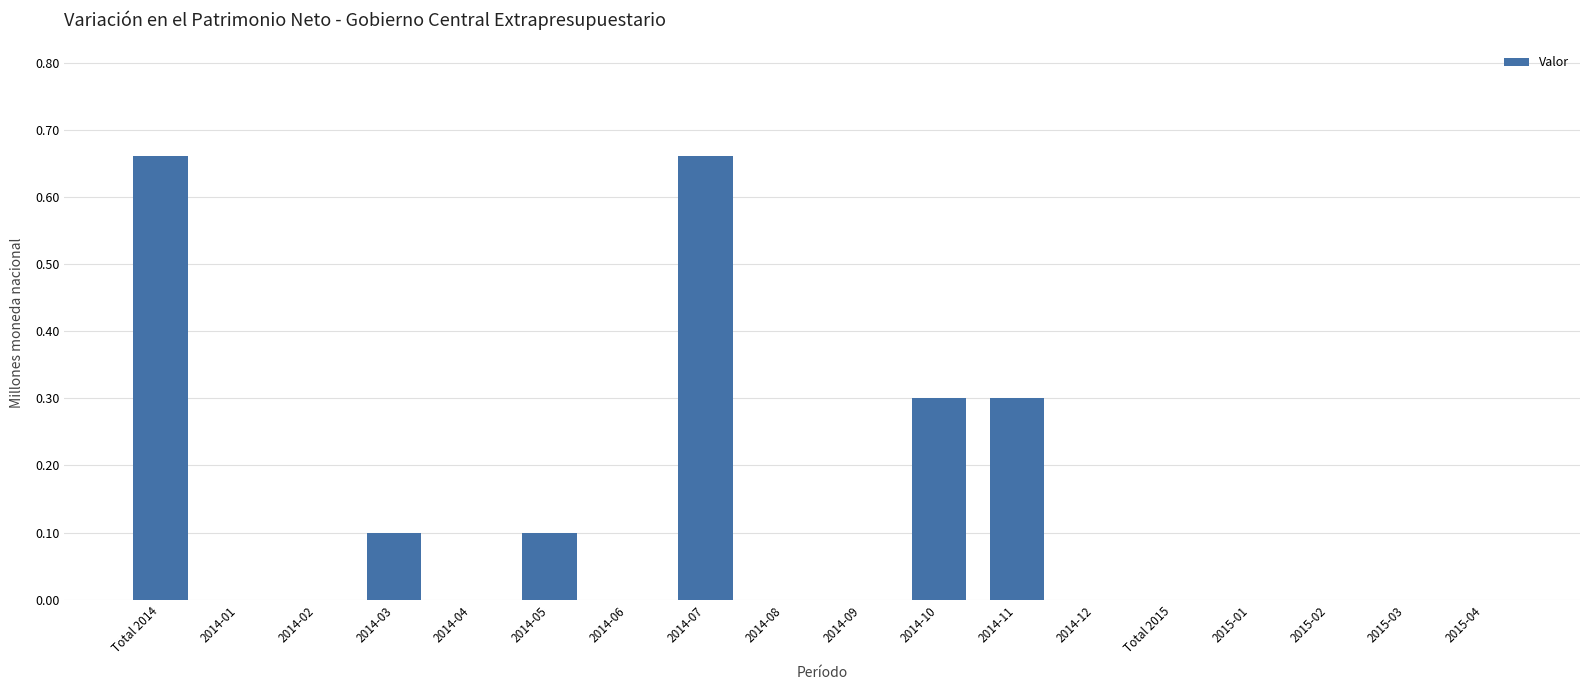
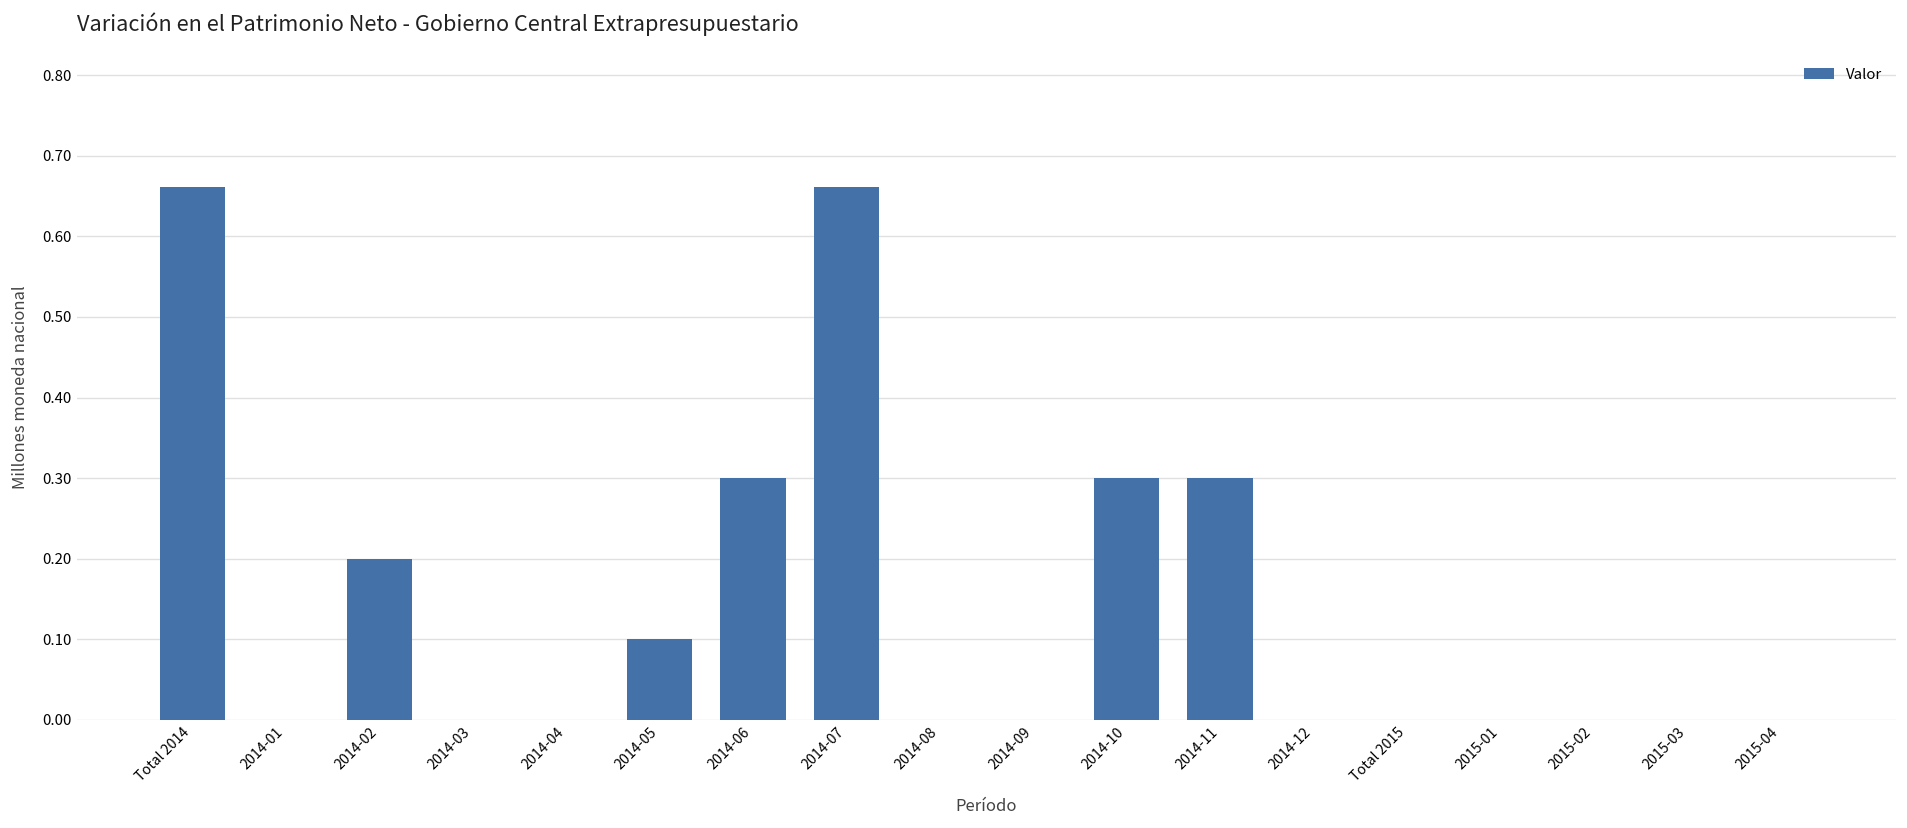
  {
    "Total 2014": 0.66,
    "2014-01": 0.0,
-   "2014-02": 0.0,
-   "2014-03": 0.1,
+   "2014-02": 0.2,
+   "2014-03": 0.0,
    "2014-04": 0.0,
    "2014-05": 0.1,
-   "2014-06": 0.0,
+   "2014-06": 0.3,
    "2014-07": 0.66,
    "2014-08": 0.0,
    "2014-09": 0.0,
    "2014-10": 0.3,
    "2014-11": 0.3,
    "2014-12": 0.0,
    "Total 2015": 0.0,
    "2015-01": 0.0,
    "2015-02": 0.0,
    "2015-03": 0.0,
    "2015-04": 0.0
  }
